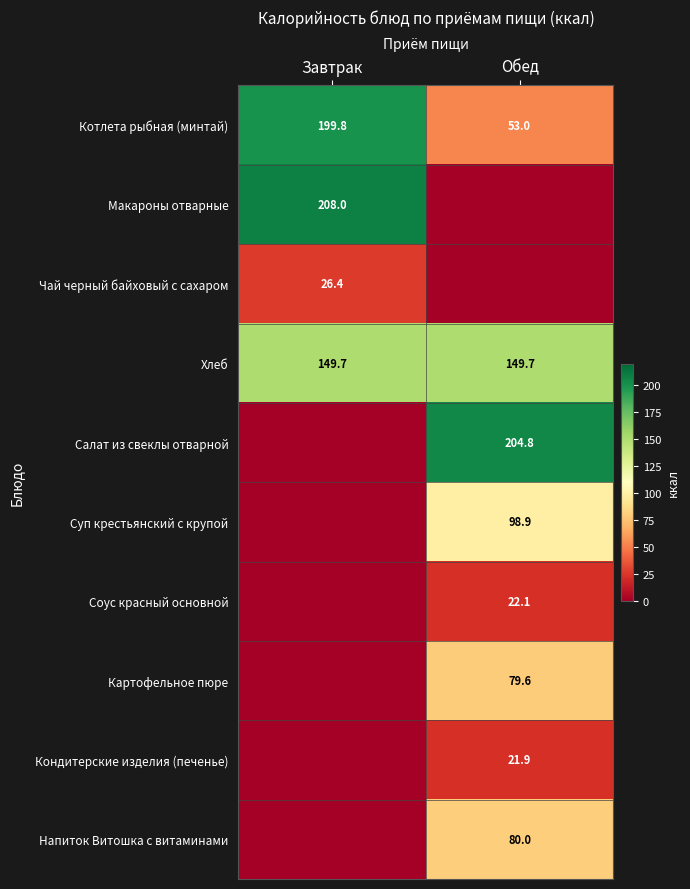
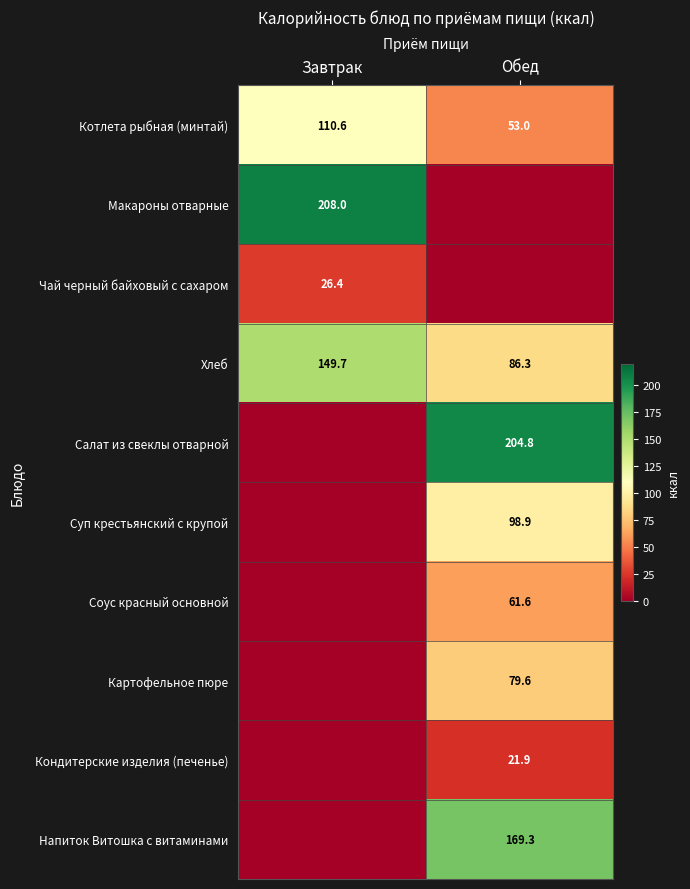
  {
    "Котлета рыбная (минтай)": {
-     "Завтрак": 199.8,
+     "Завтрак": 110.6,
      "Обед": 53.0
    },
    "Макароны отварные": {
      "Завтрак": 208.0
    },
    "Чай черный байховый с сахаром": {
      "Завтрак": 26.4
    },
    "Хлеб": {
      "Завтрак": 149.7,
-     "Обед": 149.7
+     "Обед": 86.3
    },
    "Салат из свеклы отварной": {
      "Обед": 204.8
    },
    "Суп крестьянский с крупой": {
      "Обед": 98.9
    },
    "Соус красный основной": {
-     "Обед": 22.1
+     "Обед": 61.6
    },
    "Картофельное пюре": {
      "Обед": 79.6
    },
    "Кондитерские изделия (печенье)": {
      "Обед": 21.9
    },
    "Напиток Витошка с витаминами": {
-     "Обед": 80.0
+     "Обед": 169.3
    }
  }
